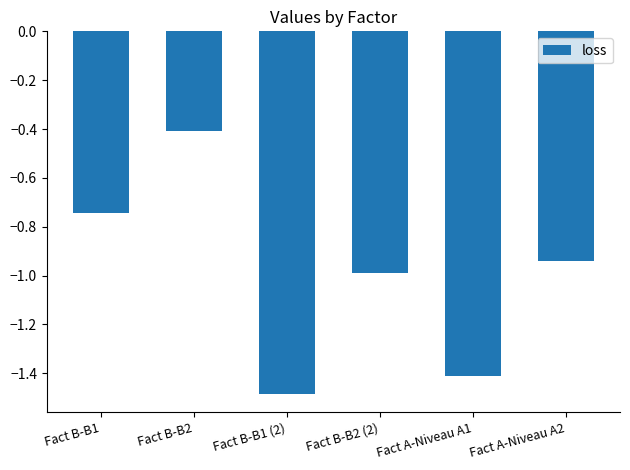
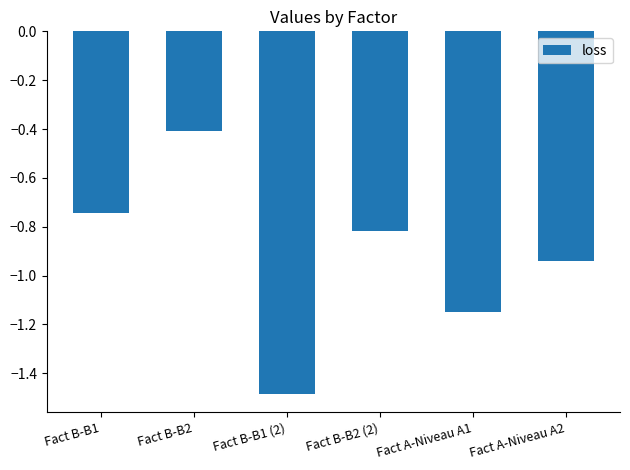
  {
    "Fact B-B1": -0.74,
    "Fact B-B2": -0.41,
    "Fact B-B1 (2)": -1.49,
-   "Fact B-B2 (2)": -0.99,
-   "Fact A-Niveau A1": -1.41,
+   "Fact B-B2 (2)": -0.82,
+   "Fact A-Niveau A1": -1.15,
    "Fact A-Niveau A2": -0.94
  }
